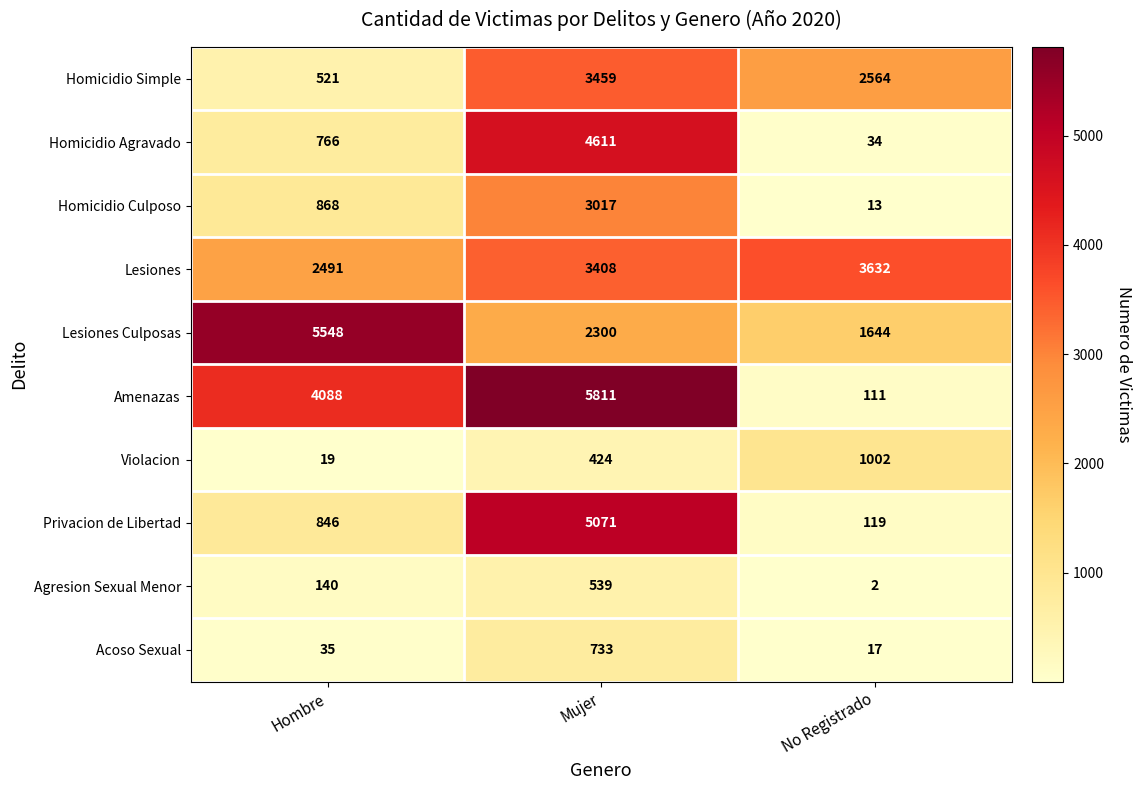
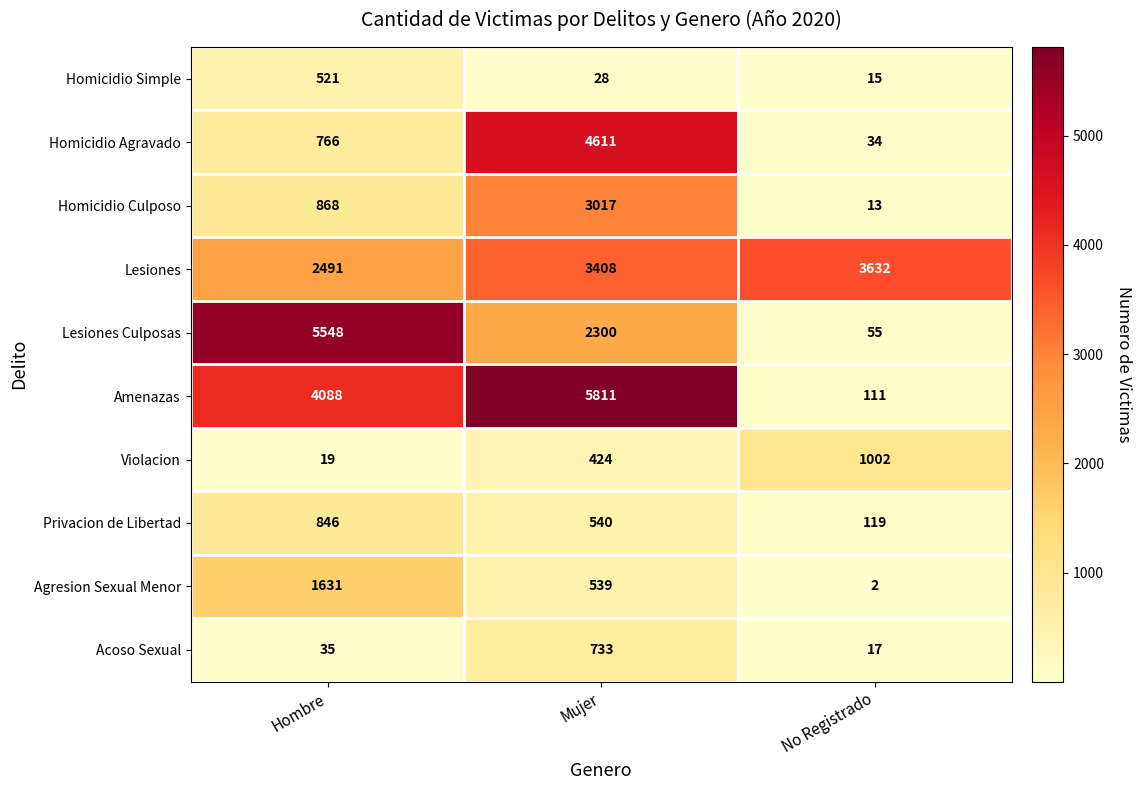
  {
    "Homicidio Simple": {
      "Hombre": 521,
-     "Mujer": 3459,
-     "No Registrado": 2564
+     "Mujer": 28,
+     "No Registrado": 15
    },
    "Homicidio Agravado": {
      "Hombre": 766,
      "Mujer": 4611,
      "No Registrado": 34
    },
    "Homicidio Culposo": {
      "Hombre": 868,
      "Mujer": 3017,
      "No Registrado": 13
    },
    "Lesiones": {
      "Hombre": 2491,
      "Mujer": 3408,
      "No Registrado": 3632
    },
    "Lesiones Culposas": {
      "Hombre": 5548,
      "Mujer": 2300,
-     "No Registrado": 1644
+     "No Registrado": 55
    },
    "Amenazas": {
      "Hombre": 4088,
      "Mujer": 5811,
      "No Registrado": 111
    },
    "Violacion": {
      "Hombre": 19,
      "Mujer": 424,
      "No Registrado": 1002
    },
    "Privacion de Libertad": {
      "Hombre": 846,
-     "Mujer": 5071,
+     "Mujer": 540,
      "No Registrado": 119
    },
    "Agresion Sexual Menor": {
-     "Hombre": 140,
+     "Hombre": 1631,
      "Mujer": 539,
      "No Registrado": 2
    },
    "Acoso Sexual": {
      "Hombre": 35,
      "Mujer": 733,
      "No Registrado": 17
    }
  }
